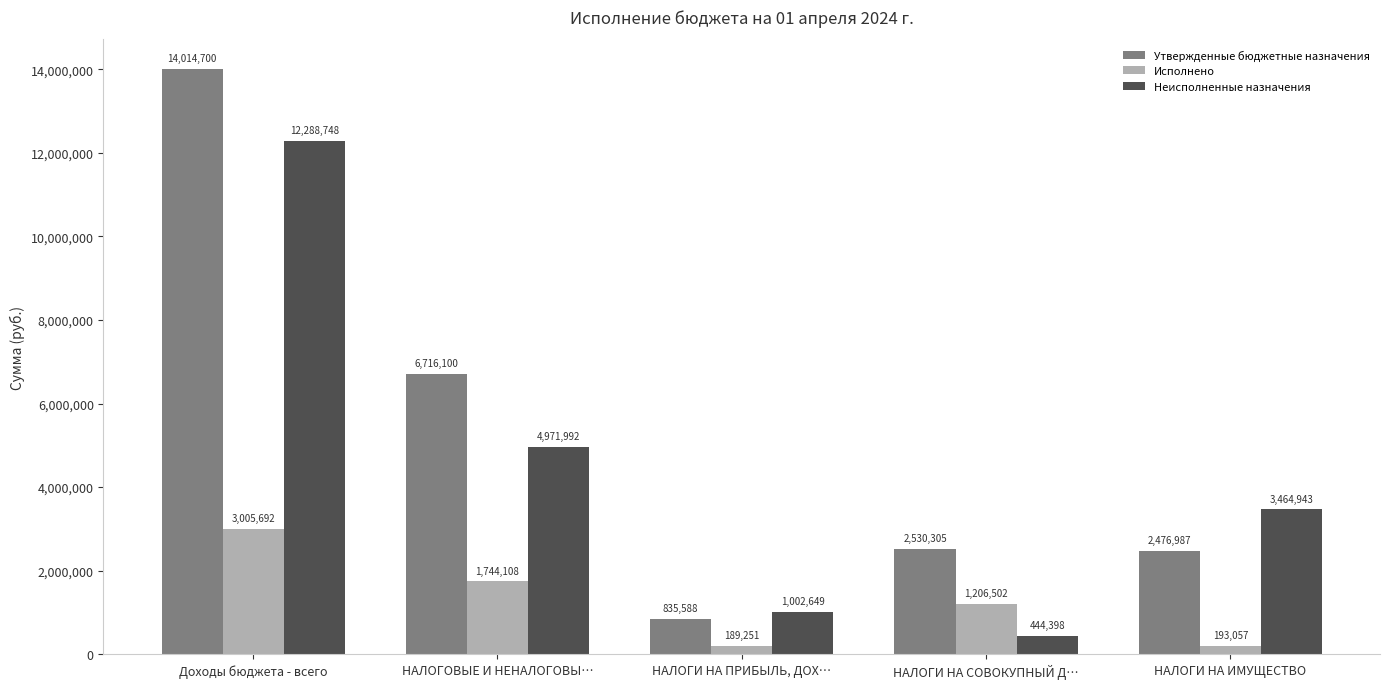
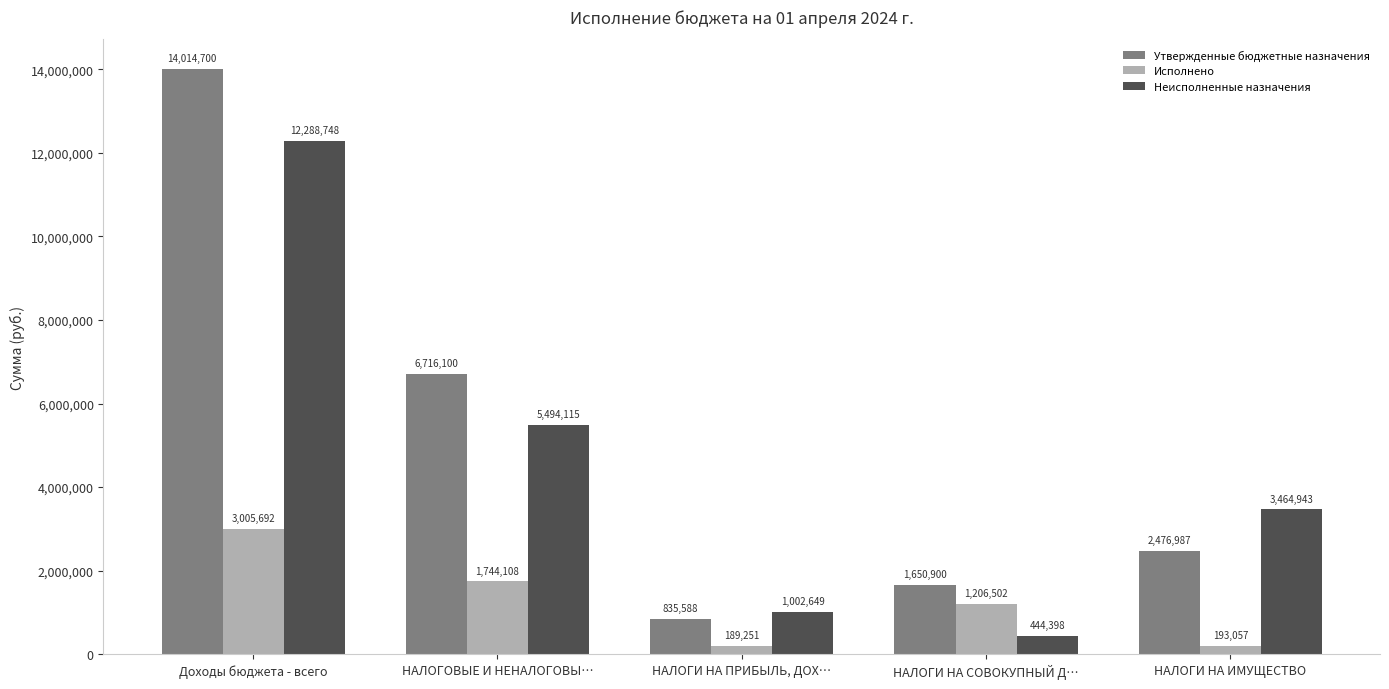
  {
    "Утвержденные бюджетные назначения": {
      "Доходы бюджета - всего": "14,014,700",
      "НАЛОГОВЫЕ И НЕНАЛОГОВЫ…": "6,716,100",
      "НАЛОГИ НА ПРИБЫЛЬ, ДОХ…": "835,588",
-     "НАЛОГИ НА СОВОКУПНЫЙ Д…": "2,530,305",
+     "НАЛОГИ НА СОВОКУПНЫЙ Д…": "1,650,900",
      "НАЛОГИ НА ИМУЩЕСТВО": "2,476,987"
    },
    "Исполнено": {
      "Доходы бюджета - всего": "3,005,692",
      "НАЛОГОВЫЕ И НЕНАЛОГОВЫ…": "1,744,108",
      "НАЛОГИ НА ПРИБЫЛЬ, ДОХ…": "189,251",
      "НАЛОГИ НА СОВОКУПНЫЙ Д…": "1,206,502",
      "НАЛОГИ НА ИМУЩЕСТВО": "193,057"
    },
    "Неисполненные назначения": {
      "Доходы бюджета - всего": "12,288,748",
-     "НАЛОГОВЫЕ И НЕНАЛОГОВЫ…": "4,971,992",
+     "НАЛОГОВЫЕ И НЕНАЛОГОВЫ…": "5,494,115",
      "НАЛОГИ НА ПРИБЫЛЬ, ДОХ…": "1,002,649",
      "НАЛОГИ НА СОВОКУПНЫЙ Д…": "444,398",
      "НАЛОГИ НА ИМУЩЕСТВО": "3,464,943"
    }
  }
